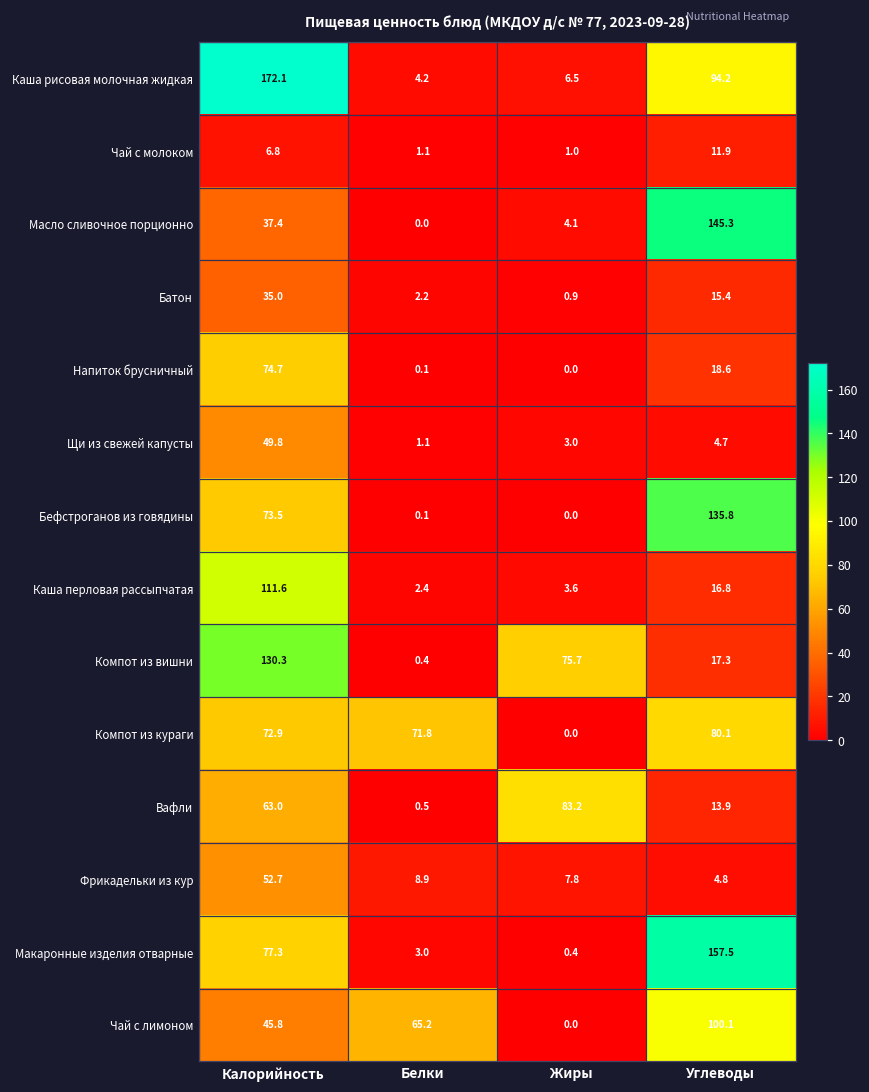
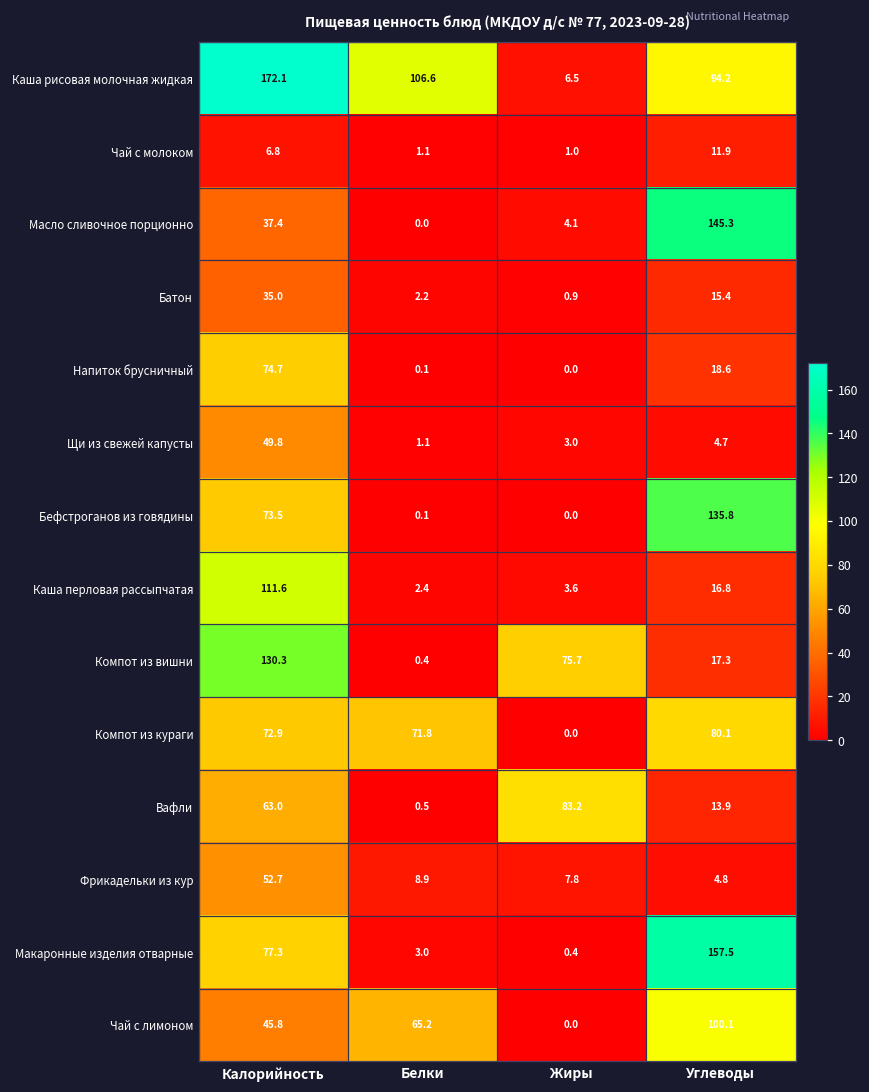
  {
    "Каша рисовая молочная жидкая": {
      "Калорийность": 172.1,
-     "Белки": 4.2,
+     "Белки": 106.6,
      "Жиры": 6.5,
      "Углеводы": 94.2
    },
    "Чай с молоком": {
      "Калорийность": 6.8,
      "Белки": 1.1,
      "Жиры": 1.0,
      "Углеводы": 11.9
    },
    "Масло сливочное порционно": {
      "Калорийность": 37.4,
      "Белки": 0.0,
      "Жиры": 4.1,
      "Углеводы": 145.3
    },
    "Батон": {
      "Калорийность": 35.0,
      "Белки": 2.2,
      "Жиры": 0.9,
      "Углеводы": 15.4
    },
    "Напиток брусничный": {
      "Калорийность": 74.7,
      "Белки": 0.1,
      "Жиры": 0.0,
      "Углеводы": 18.6
    },
    "Щи из свежей капусты": {
      "Калорийность": 49.8,
      "Белки": 1.1,
      "Жиры": 3.0,
      "Углеводы": 4.7
    },
    "Бефстроганов из говядины": {
      "Калорийность": 73.5,
      "Белки": 0.1,
      "Жиры": 0.0,
      "Углеводы": 135.8
    },
    "Каша перловая рассыпчатая": {
      "Калорийность": 111.6,
      "Белки": 2.4,
      "Жиры": 3.6,
      "Углеводы": 16.8
    },
    "Компот из вишни": {
      "Калорийность": 130.3,
      "Белки": 0.4,
      "Жиры": 75.7,
      "Углеводы": 17.3
    },
    "Компот из кураги": {
      "Калорийность": 72.9,
      "Белки": 71.8,
      "Жиры": 0.0,
      "Углеводы": 80.1
    },
    "Вафли": {
      "Калорийность": 63.0,
      "Белки": 0.5,
      "Жиры": 83.2,
      "Углеводы": 13.9
    },
    "Фрикадельки из кур": {
      "Калорийность": 52.7,
      "Белки": 8.9,
      "Жиры": 7.8,
      "Углеводы": 4.8
    },
    "Макаронные изделия отварные": {
      "Калорийность": 77.3,
      "Белки": 3.0,
      "Жиры": 0.4,
      "Углеводы": 157.5
    },
    "Чай с лимоном": {
      "Калорийность": 45.8,
      "Белки": 65.2,
      "Жиры": 0.0,
      "Углеводы": 100.1
    }
  }
